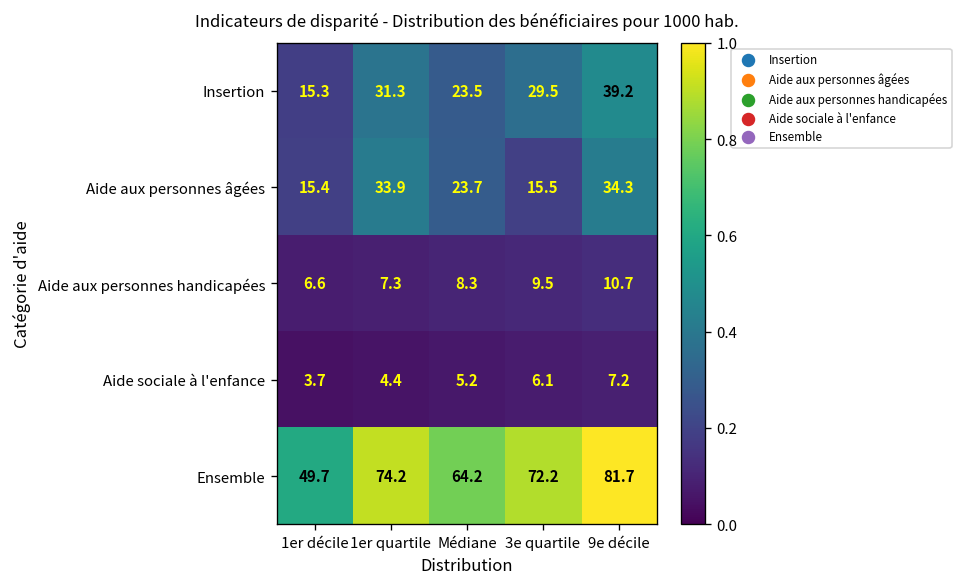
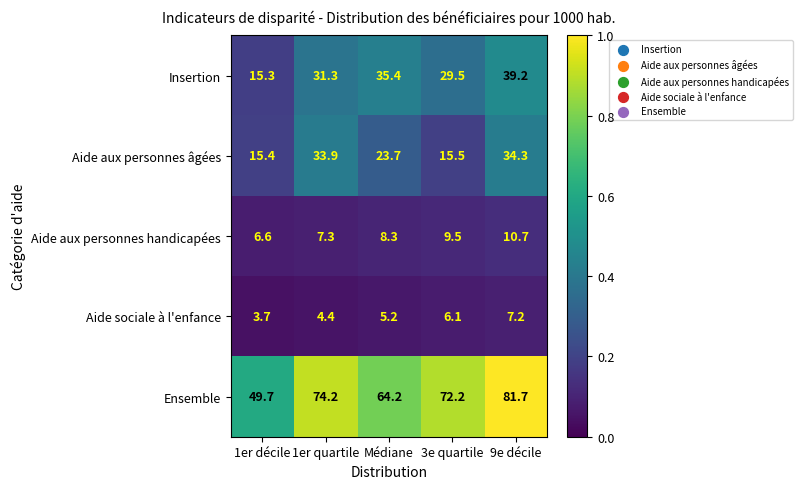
  {
    "Insertion": {
      "1er décile": 15.3,
      "1er quartile": 31.3,
-     "Médiane": 23.5,
+     "Médiane": 35.4,
      "3e quartile": 29.5,
      "9e décile": 39.2
    },
    "Aide aux personnes âgées": {
      "1er décile": 15.4,
      "1er quartile": 33.9,
      "Médiane": 23.7,
      "3e quartile": 15.5,
      "9e décile": 34.3
    },
    "Aide aux personnes handicapées": {
      "1er décile": 6.6,
      "1er quartile": 7.3,
      "Médiane": 8.3,
      "3e quartile": 9.5,
      "9e décile": 10.7
    },
    "Aide sociale à l'enfance": {
      "1er décile": 3.7,
      "1er quartile": 4.4,
      "Médiane": 5.2,
      "3e quartile": 6.1,
      "9e décile": 7.2
    },
    "Ensemble": {
      "1er décile": 49.7,
      "1er quartile": 74.2,
      "Médiane": 64.2,
      "3e quartile": 72.2,
      "9e décile": 81.7
    }
  }
